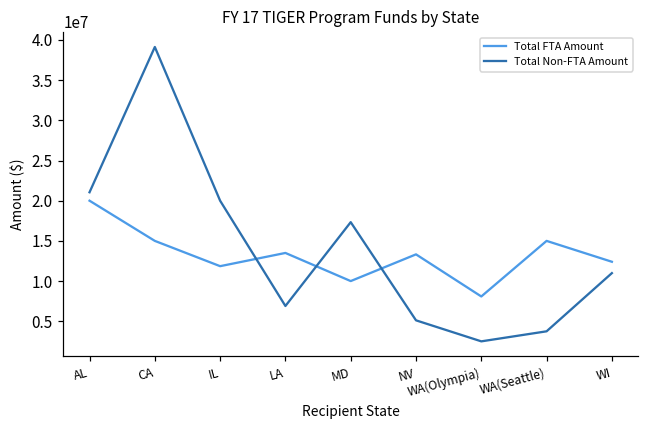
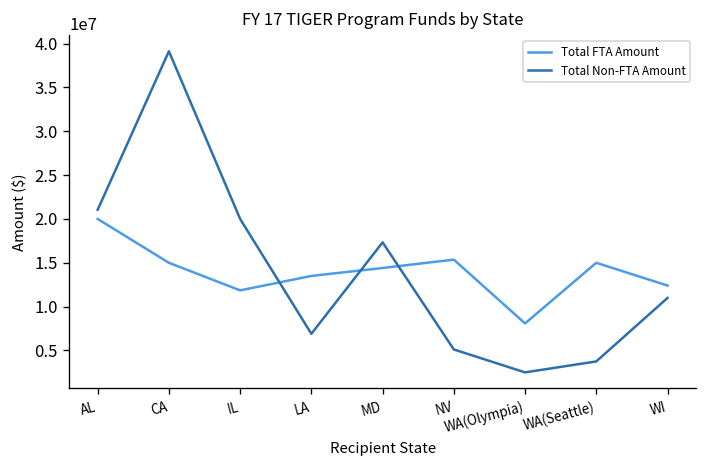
  {
    "Total FTA Amount": {
      "AL": 20000000,
      "CA": 15000000,
      "IL": 12000000,
      "LA": 14000000,
-     "MD": 10000000,
-     "NV": 13000000,
+     "MD": 14000000,
+     "NV": 15000000,
      "WA(Olympia)": 8000000,
      "WA(Seattle)": 15000000,
      "WI": 12000000
    },
    "Total Non-FTA Amount": {
      "AL": 21000000,
      "CA": 39000000,
      "IL": 20000000,
      "LA": 7000000,
      "MD": 17000000,
      "NV": 5000000,
      "WA(Olympia)": 3000000,
      "WA(Seattle)": 4000000,
      "WI": 11000000
    }
  }
